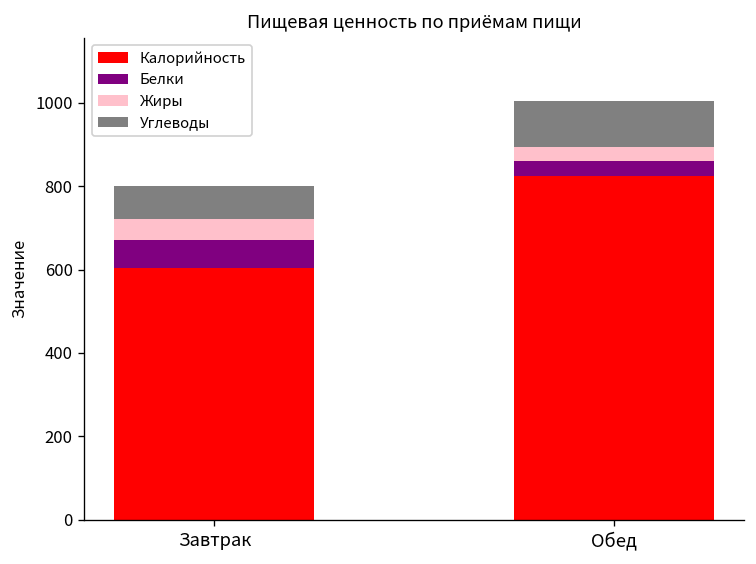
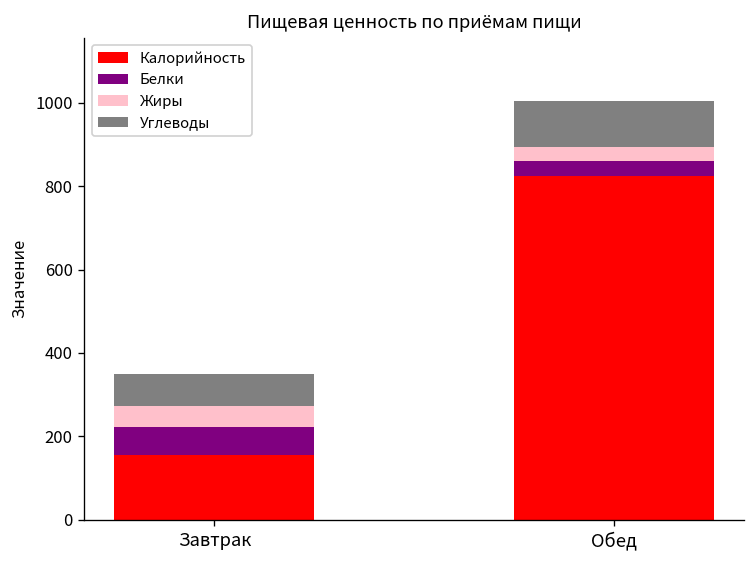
  {
    "Калорийность": {
-     "Завтрак": 600,
+     "Завтрак": 160,
      "Обед": 830
    },
    "Белки": {
      "Завтрак": 70,
      "Обед": 40
    },
    "Жиры": {
      "Завтрак": 50,
      "Обед": 30
    },
    "Углеводы": {
      "Завтрак": 80,
      "Обед": 110
    }
  }
